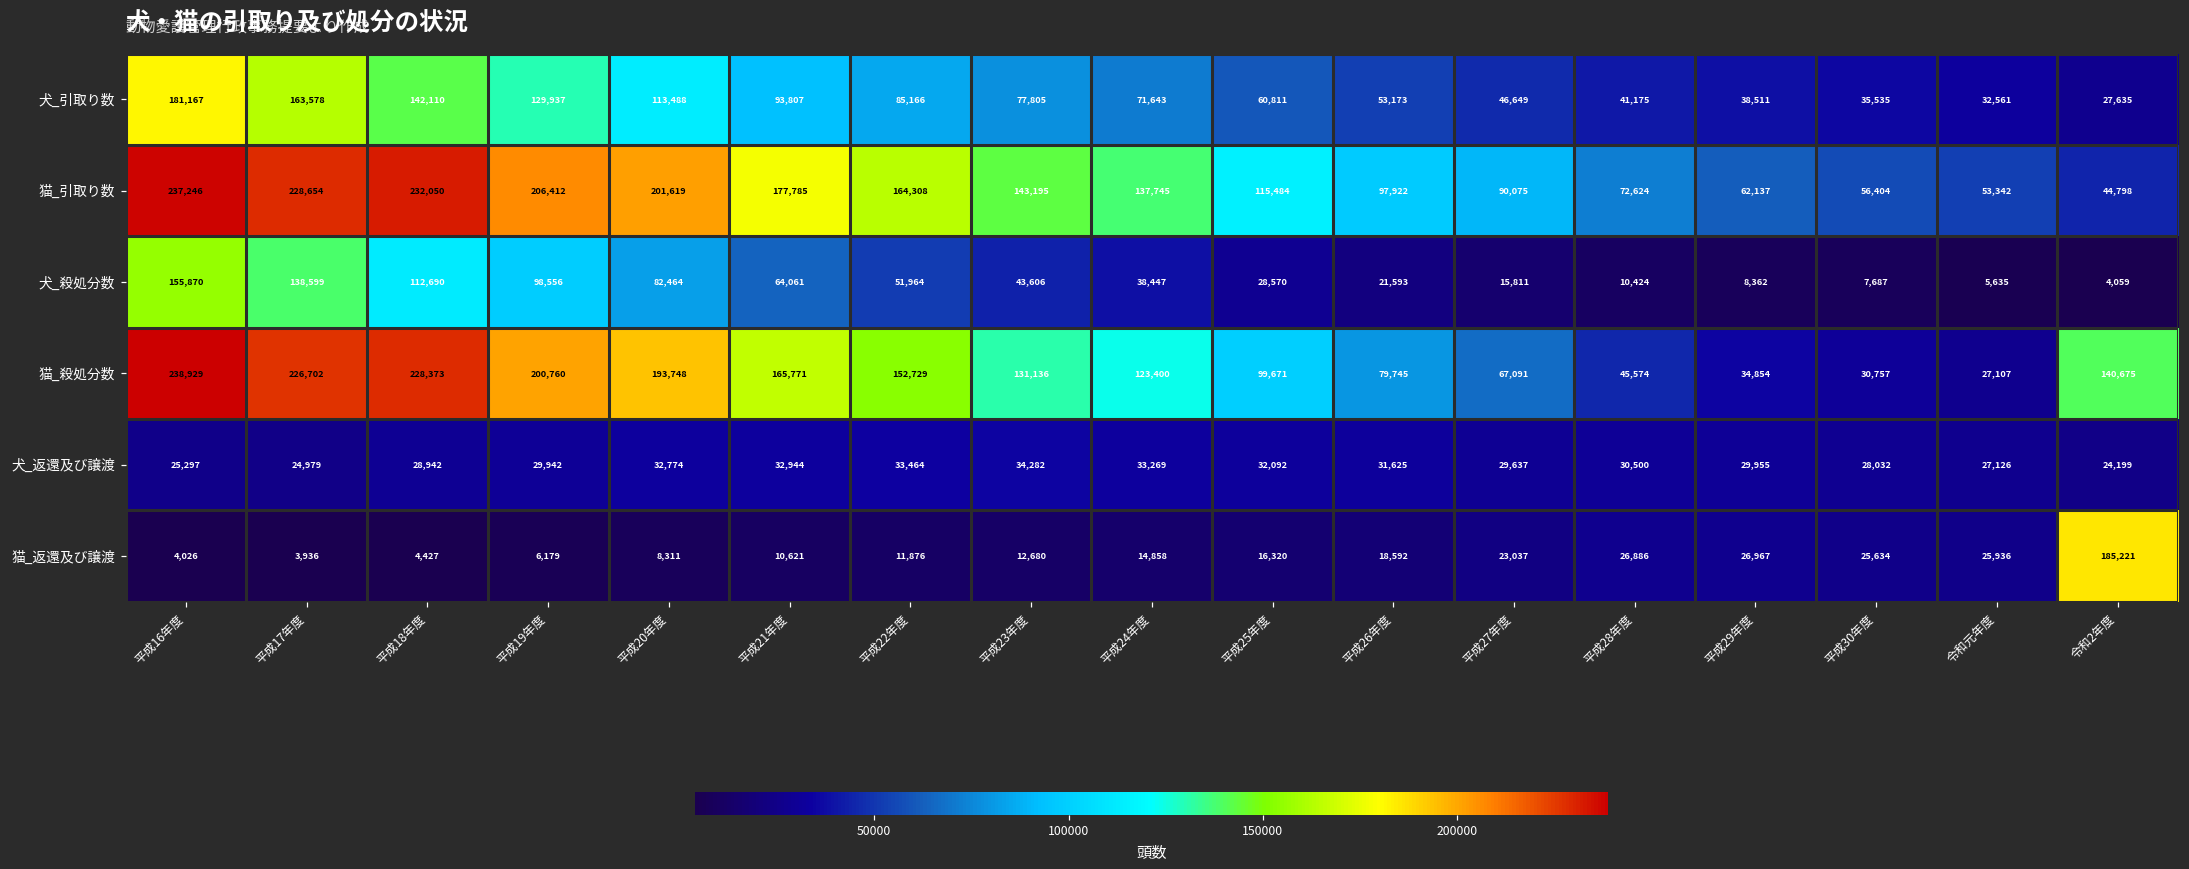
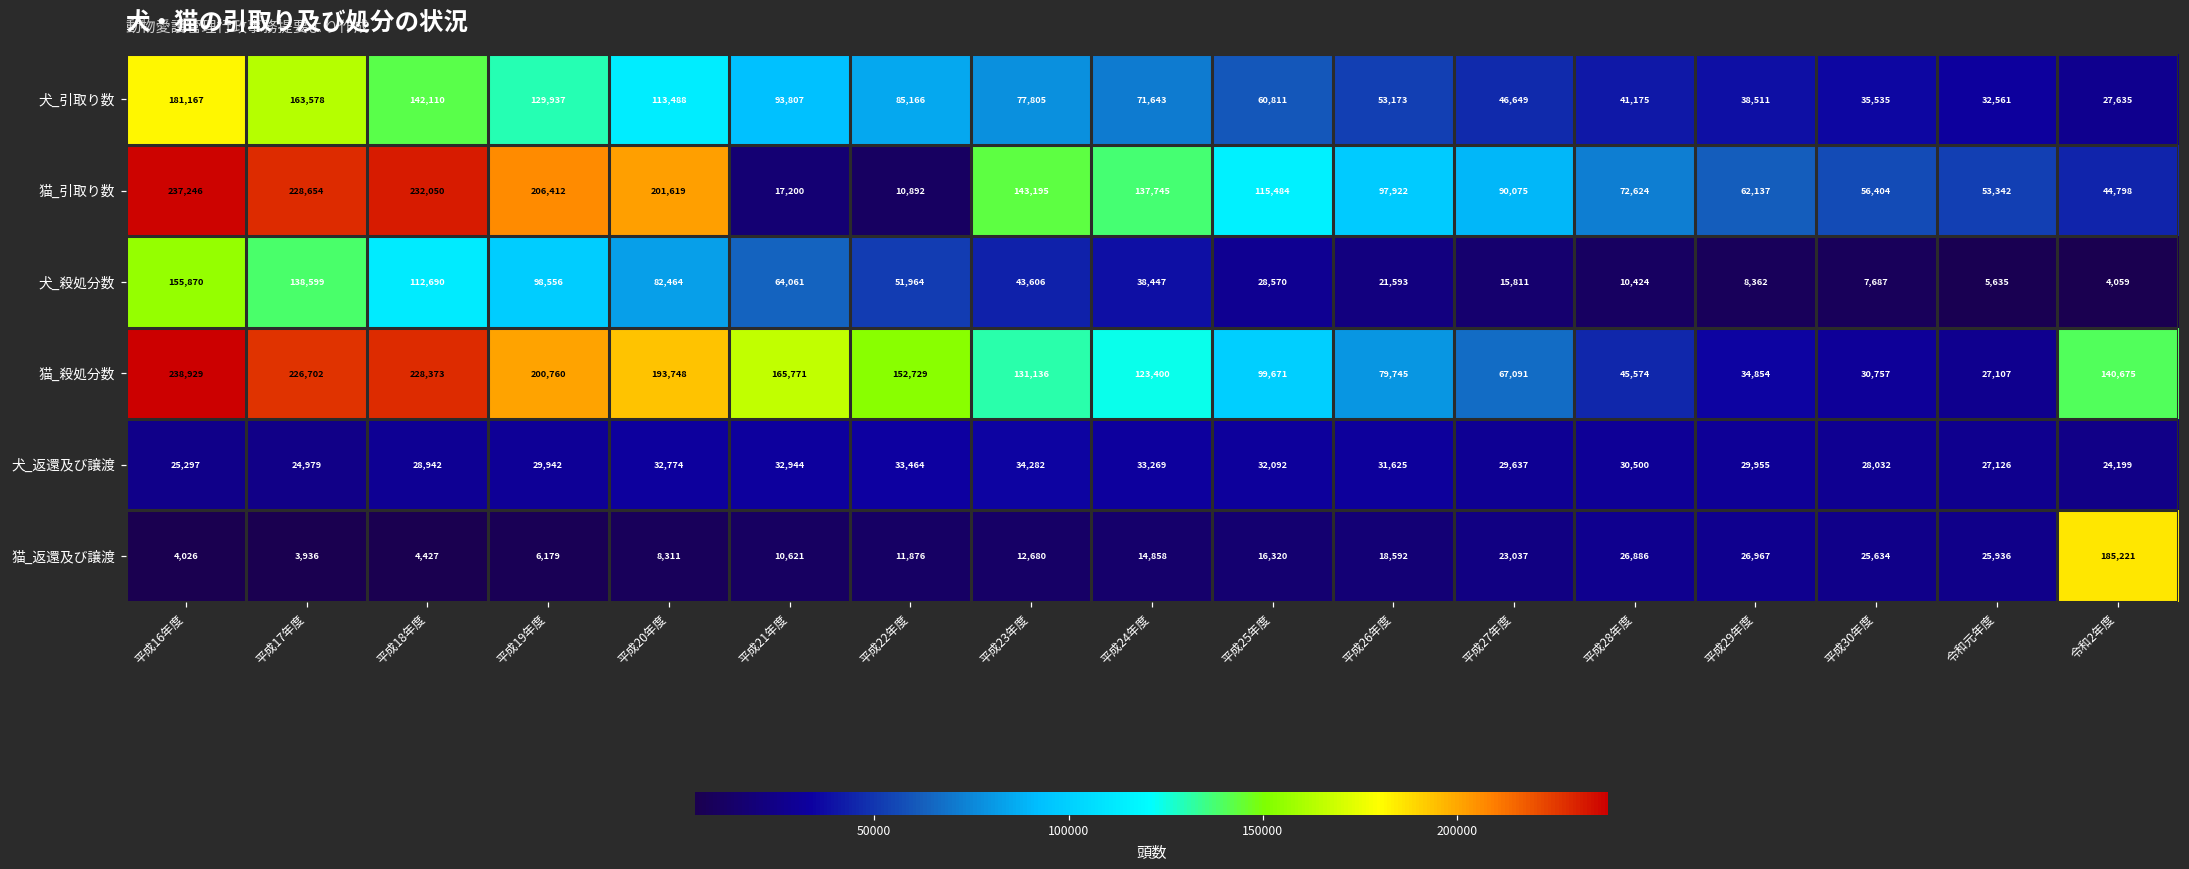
  {
    "犬_引取り数": {
      "平成16年度": "181,167",
      "平成17年度": "163,578",
      "平成18年度": "142,110",
      "平成19年度": "129,937",
      "平成20年度": "113,488",
      "平成21年度": "93,807",
      "平成22年度": "85,166",
      "平成23年度": "77,805",
      "平成24年度": "71,643",
      "平成25年度": "60,811",
      "平成26年度": "53,173",
      "平成27年度": "46,649",
      "平成28年度": "41,175",
      "平成29年度": "38,511",
      "平成30年度": "35,535",
      "令和元年度": "32,561",
      "令和2年度": "27,635"
    },
    "猫_引取り数": {
      "平成16年度": "237,246",
      "平成17年度": "228,654",
      "平成18年度": "232,050",
      "平成19年度": "206,412",
      "平成20年度": "201,619",
-     "平成21年度": "177,785",
-     "平成22年度": "164,308",
+     "平成21年度": "17,200",
+     "平成22年度": "10,892",
      "平成23年度": "143,195",
      "平成24年度": "137,745",
      "平成25年度": "115,484",
      "平成26年度": "97,922",
      "平成27年度": "90,075",
      "平成28年度": "72,624",
      "平成29年度": "62,137",
      "平成30年度": "56,404",
      "令和元年度": "53,342",
      "令和2年度": "44,798"
    },
    "犬_殺処分数": {
      "平成16年度": "155,870",
      "平成17年度": "138,599",
      "平成18年度": "112,690",
      "平成19年度": "98,556",
      "平成20年度": "82,464",
      "平成21年度": "64,061",
      "平成22年度": "51,964",
      "平成23年度": "43,606",
      "平成24年度": "38,447",
      "平成25年度": "28,570",
      "平成26年度": "21,593",
      "平成27年度": "15,811",
      "平成28年度": "10,424",
      "平成29年度": "8,362",
      "平成30年度": "7,687",
      "令和元年度": "5,635",
      "令和2年度": "4,059"
    },
    "猫_殺処分数": {
      "平成16年度": "238,929",
      "平成17年度": "226,702",
      "平成18年度": "228,373",
      "平成19年度": "200,760",
      "平成20年度": "193,748",
      "平成21年度": "165,771",
      "平成22年度": "152,729",
      "平成23年度": "131,136",
      "平成24年度": "123,400",
      "平成25年度": "99,671",
      "平成26年度": "79,745",
      "平成27年度": "67,091",
      "平成28年度": "45,574",
      "平成29年度": "34,854",
      "平成30年度": "30,757",
      "令和元年度": "27,107",
      "令和2年度": "140,675"
    },
    "犬_返還及び譲渡": {
      "平成16年度": "25,297",
      "平成17年度": "24,979",
      "平成18年度": "28,942",
      "平成19年度": "29,942",
      "平成20年度": "32,774",
      "平成21年度": "32,944",
      "平成22年度": "33,464",
      "平成23年度": "34,282",
      "平成24年度": "33,269",
      "平成25年度": "32,092",
      "平成26年度": "31,625",
      "平成27年度": "29,637",
      "平成28年度": "30,500",
      "平成29年度": "29,955",
      "平成30年度": "28,032",
      "令和元年度": "27,126",
      "令和2年度": "24,199"
    },
    "猫_返還及び譲渡": {
      "平成16年度": "4,026",
      "平成17年度": "3,936",
      "平成18年度": "4,427",
      "平成19年度": "6,179",
      "平成20年度": "8,311",
      "平成21年度": "10,621",
      "平成22年度": "11,876",
      "平成23年度": "12,680",
      "平成24年度": "14,858",
      "平成25年度": "16,320",
      "平成26年度": "18,592",
      "平成27年度": "23,037",
      "平成28年度": "26,886",
      "平成29年度": "26,967",
      "平成30年度": "25,634",
      "令和元年度": "25,936",
      "令和2年度": "185,221"
    }
  }
